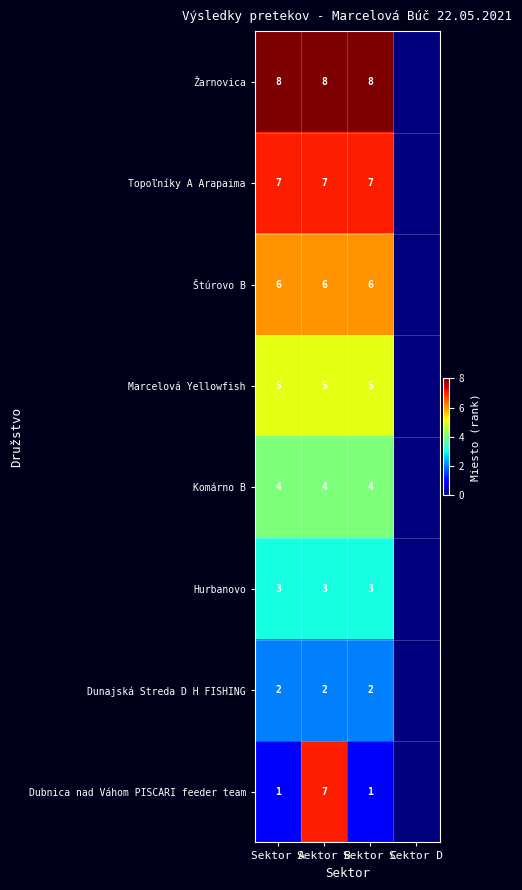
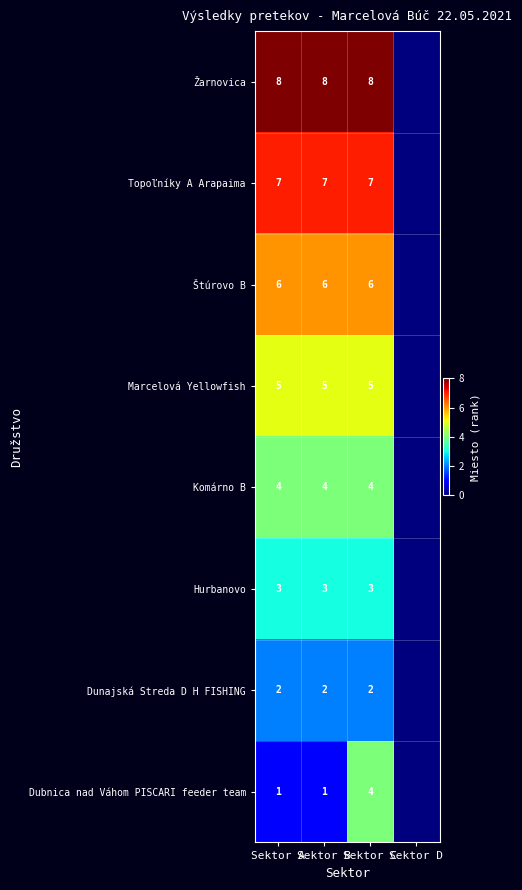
  {
    "Žarnovica": {
      "Sektor A": 8,
      "Sektor B": 8,
      "Sektor C": 8
    },
    "Topoľníky A Arapaima": {
      "Sektor A": 7,
      "Sektor B": 7,
      "Sektor C": 7
    },
    "Štúrovo B": {
      "Sektor A": 6,
      "Sektor B": 6,
      "Sektor C": 6
    },
    "Marcelová Yellowfish": {
      "Sektor A": 5,
      "Sektor B": 5,
      "Sektor C": 5
    },
    "Komárno B": {
      "Sektor A": 4,
      "Sektor B": 4,
      "Sektor C": 4
    },
    "Hurbanovo": {
      "Sektor A": 3,
      "Sektor B": 3,
      "Sektor C": 3
    },
    "Dunajská Streda D H FISHING": {
      "Sektor A": 2,
      "Sektor B": 2,
      "Sektor C": 2
    },
    "Dubnica nad Váhom PISCARI feeder team": {
      "Sektor A": 1,
-     "Sektor B": 7,
-     "Sektor C": 1
+     "Sektor B": 1,
+     "Sektor C": 4
    }
  }
